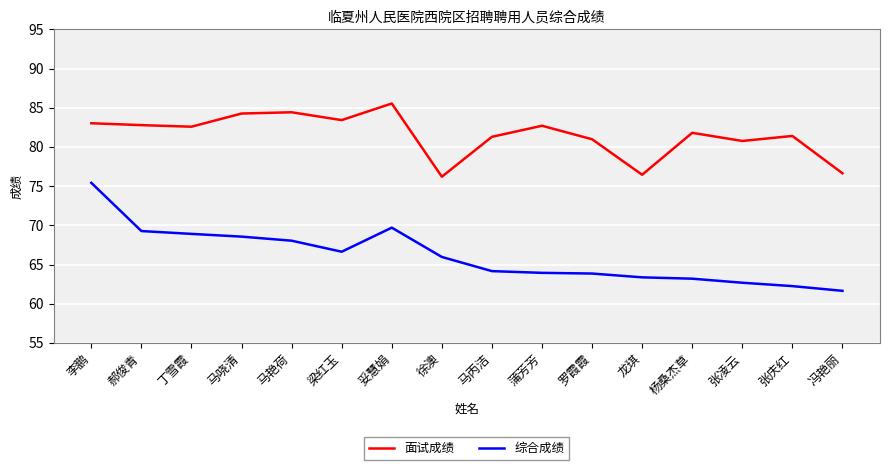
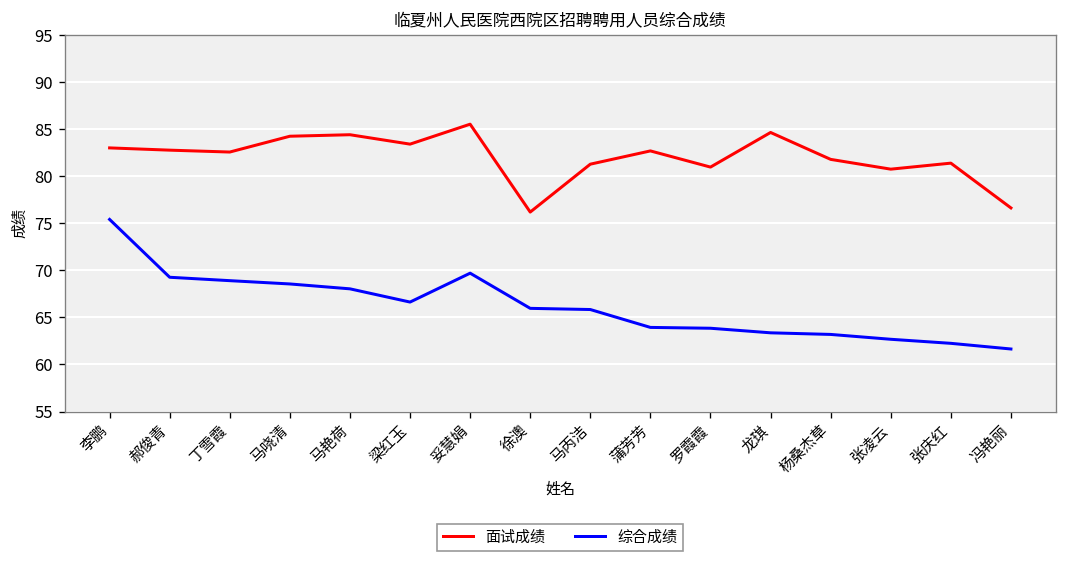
  {
    "面试成绩": {
      "李鹏": 83,
      "郝俊青": 83,
      "丁雪霞": 83,
      "马哓清": 84,
      "马艳荷": 84,
      "梁红玉": 83,
      "妥慧娟": 86,
      "徐澳": 76,
      "马丙洁": 81,
      "蒲芳芳": 83,
      "罗霞霞": 81,
-     "龙琪": 76,
+     "龙琪": 85,
      "杨桑杰草": 82,
      "张凌云": 81,
      "张庆红": 81,
      "冯艳丽": 77
    },
    "综合成绩": {
      "李鹏": 75,
      "郝俊青": 69,
      "丁雪霞": 69,
      "马哓清": 69,
      "马艳荷": 68,
      "梁红玉": 67,
      "妥慧娟": 70,
      "徐澳": 66,
-     "马丙洁": 64,
+     "马丙洁": 66,
      "蒲芳芳": 64,
      "罗霞霞": 64,
      "龙琪": 63,
      "杨桑杰草": 63,
      "张凌云": 63,
      "张庆红": 62,
      "冯艳丽": 62
    }
  }
